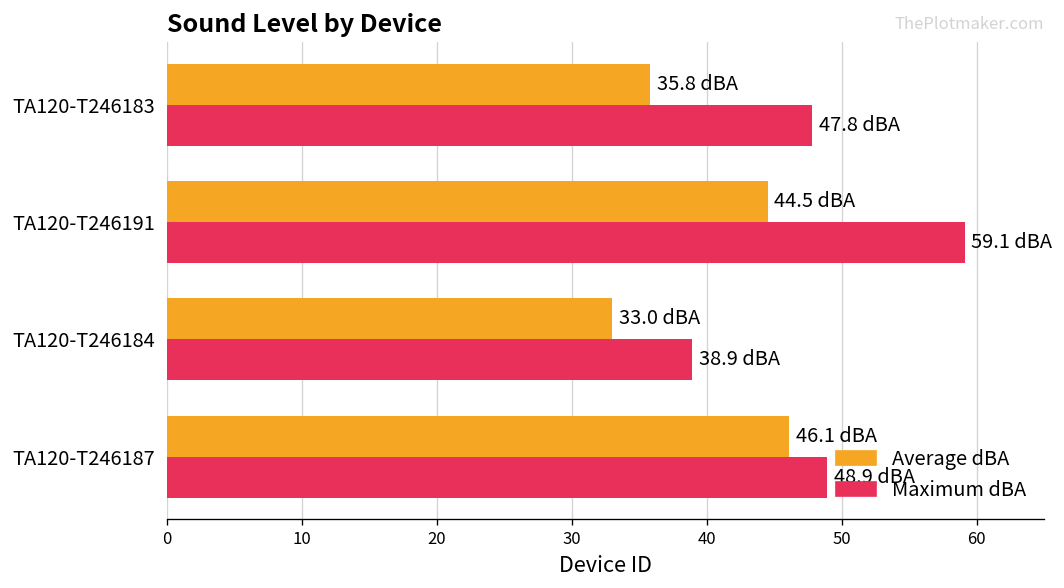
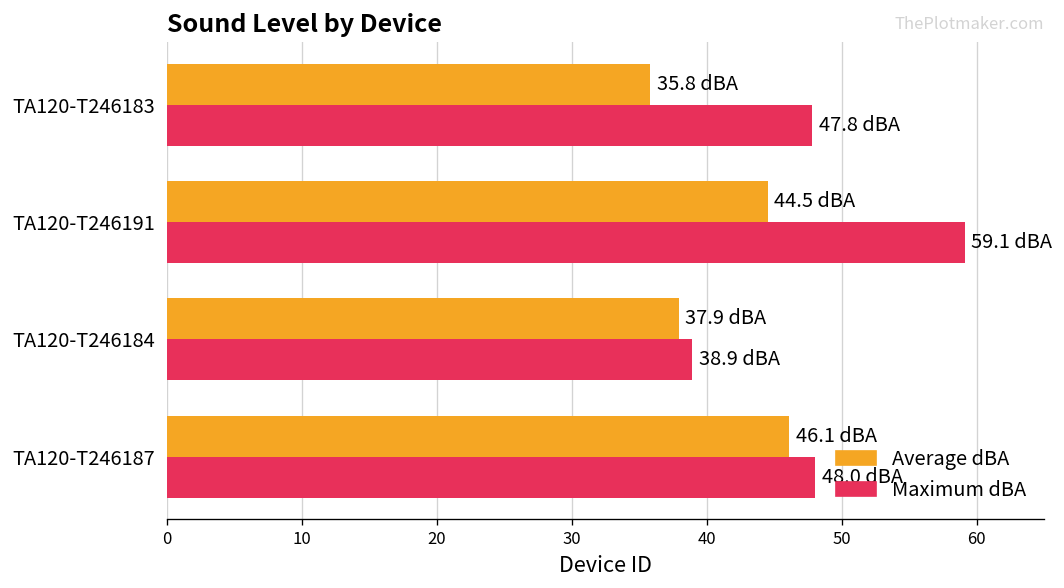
  {
    "Average dBA": {
      "TA120-T246183": 35.8,
      "TA120-T246191": 44.5,
-     "TA120-T246184": 33.0,
+     "TA120-T246184": 37.9,
      "TA120-T246187": 46.1
    },
    "Maximum dBA": {
      "TA120-T246183": 47.8,
      "TA120-T246191": 59.1,
      "TA120-T246184": 38.9,
-     "TA120-T246187": 48.9
+     "TA120-T246187": 48.0
    }
  }
